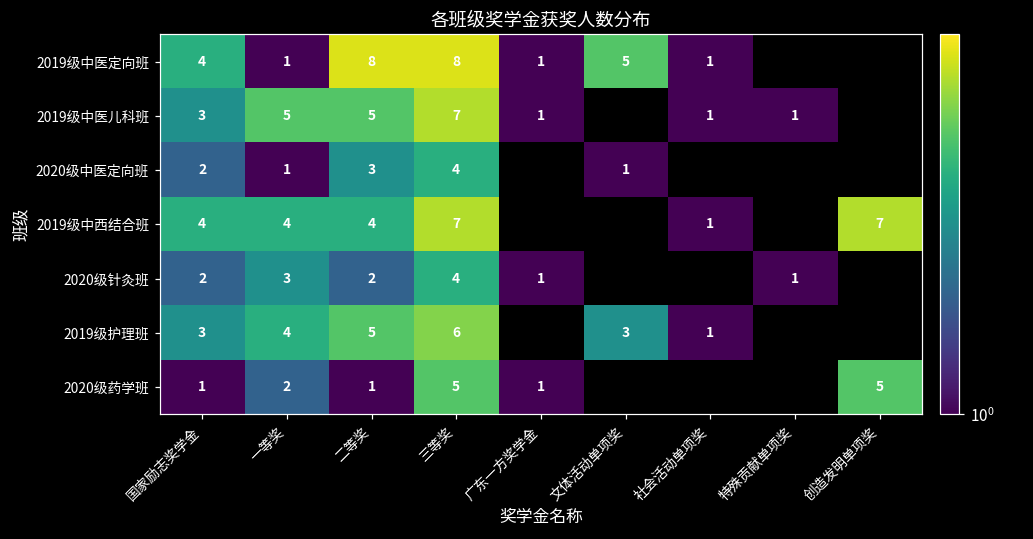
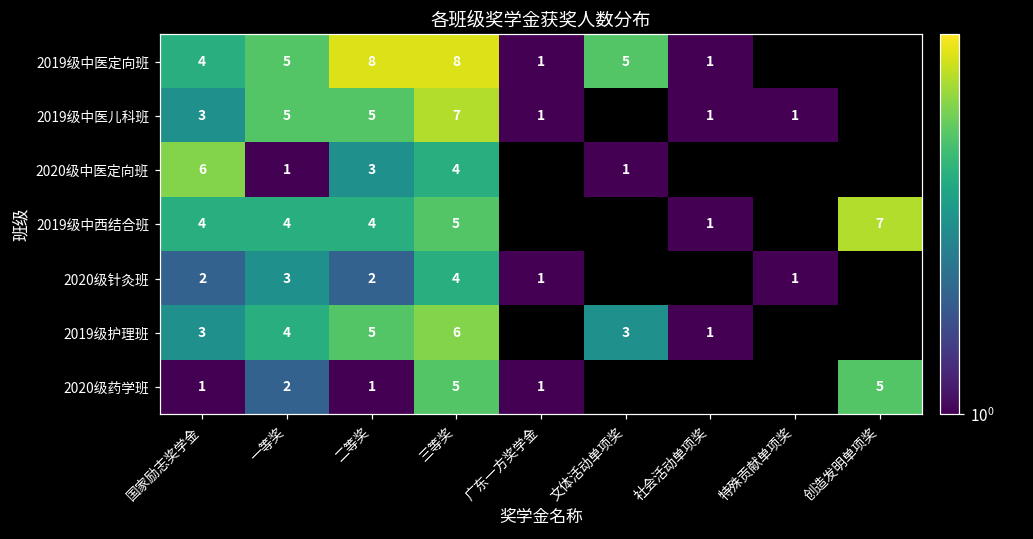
  {
    "2019级中医定向班": {
      "国家励志奖学金": 4,
-     "一等奖": 1,
+     "一等奖": 5,
      "二等奖": 8,
      "三等奖": 8,
      "广东一方奖学金": 1,
      "文体活动单项奖": 5,
      "社会活动单项奖": 1
    },
    "2019级中医儿科班": {
      "国家励志奖学金": 3,
      "一等奖": 5,
      "二等奖": 5,
      "三等奖": 7,
      "广东一方奖学金": 1,
      "社会活动单项奖": 1,
      "特殊贡献单项奖": 1
    },
    "2020级中医定向班": {
-     "国家励志奖学金": 2,
+     "国家励志奖学金": 6,
      "一等奖": 1,
      "二等奖": 3,
      "三等奖": 4,
      "文体活动单项奖": 1
    },
    "2019级中西结合班": {
      "国家励志奖学金": 4,
      "一等奖": 4,
      "二等奖": 4,
-     "三等奖": 7,
+     "三等奖": 5,
      "社会活动单项奖": 1,
      "创造发明单项奖": 7
    },
    "2020级针灸班": {
      "国家励志奖学金": 2,
      "一等奖": 3,
      "二等奖": 2,
      "三等奖": 4,
      "广东一方奖学金": 1,
      "特殊贡献单项奖": 1
    },
    "2019级护理班": {
      "国家励志奖学金": 3,
      "一等奖": 4,
      "二等奖": 5,
      "三等奖": 6,
      "文体活动单项奖": 3,
      "社会活动单项奖": 1
    },
    "2020级药学班": {
      "国家励志奖学金": 1,
      "一等奖": 2,
      "二等奖": 1,
      "三等奖": 5,
      "广东一方奖学金": 1,
      "创造发明单项奖": 5
    }
  }
